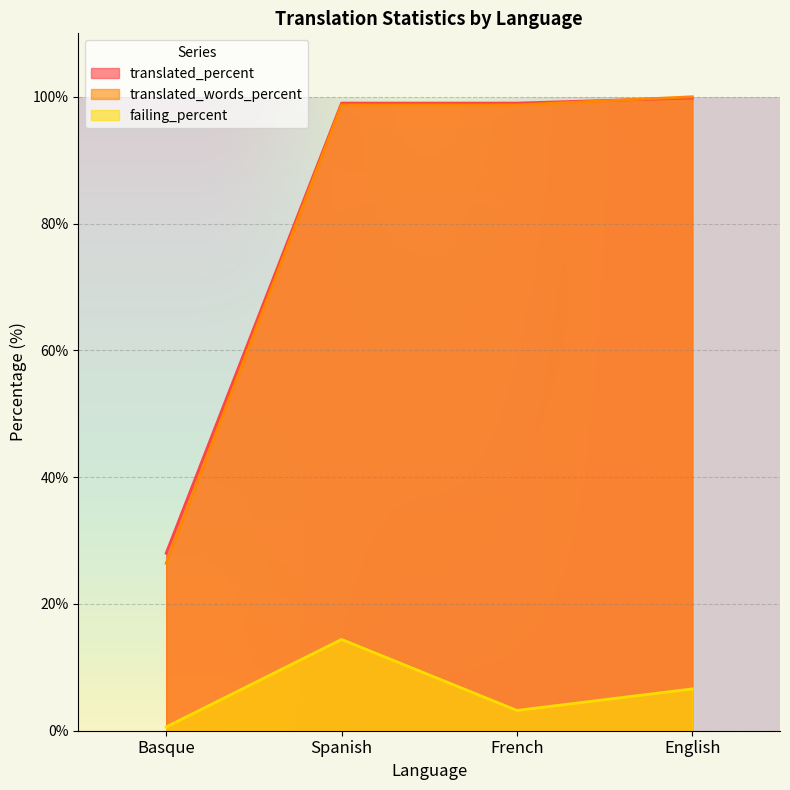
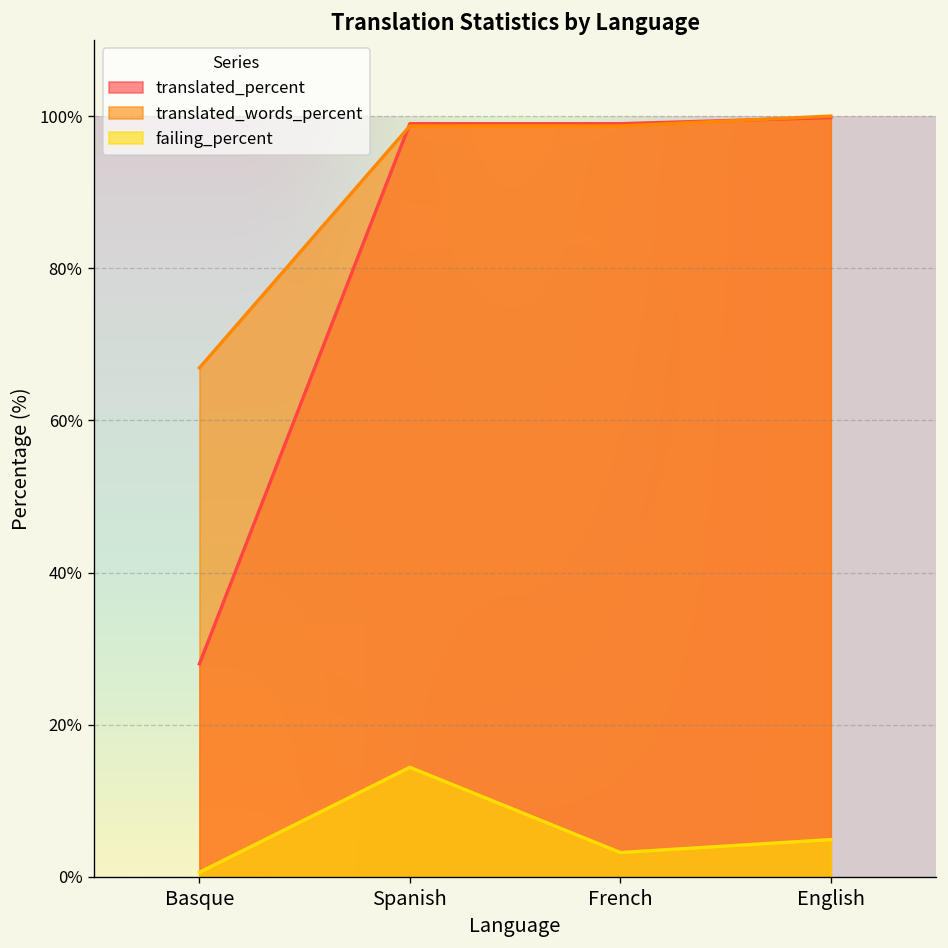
  {
    "translated_percent": {
      "Basque": "28%"
    },
    "translated_words_percent": {
-     "Basque": "26%"
+     "Basque": "67%"
    },
    "failing_percent": {
      "Basque": "1%",
      "Spanish": "14%",
      "French": "3%",
-     "English": "7%"
+     "English": "5%"
    }
  }
